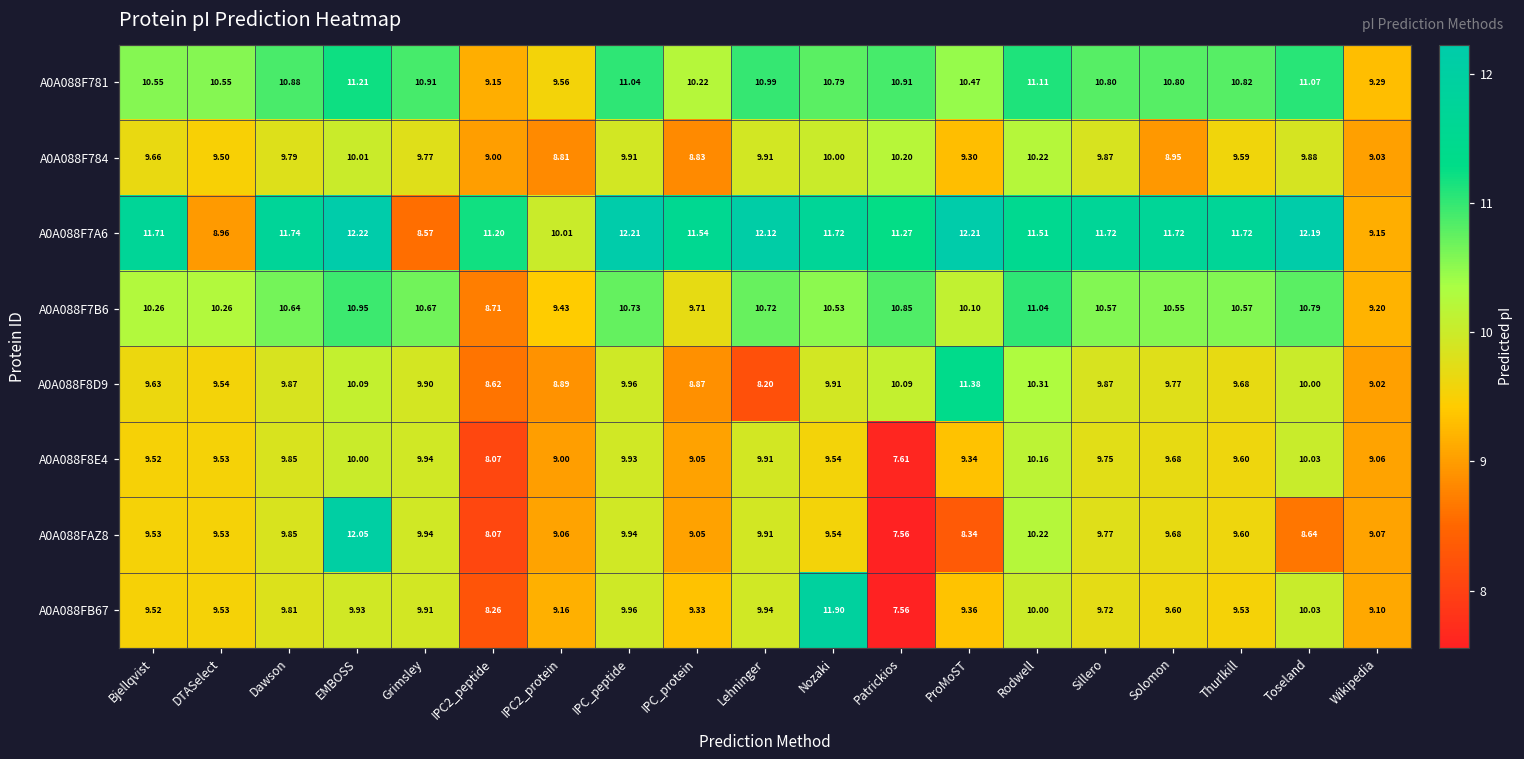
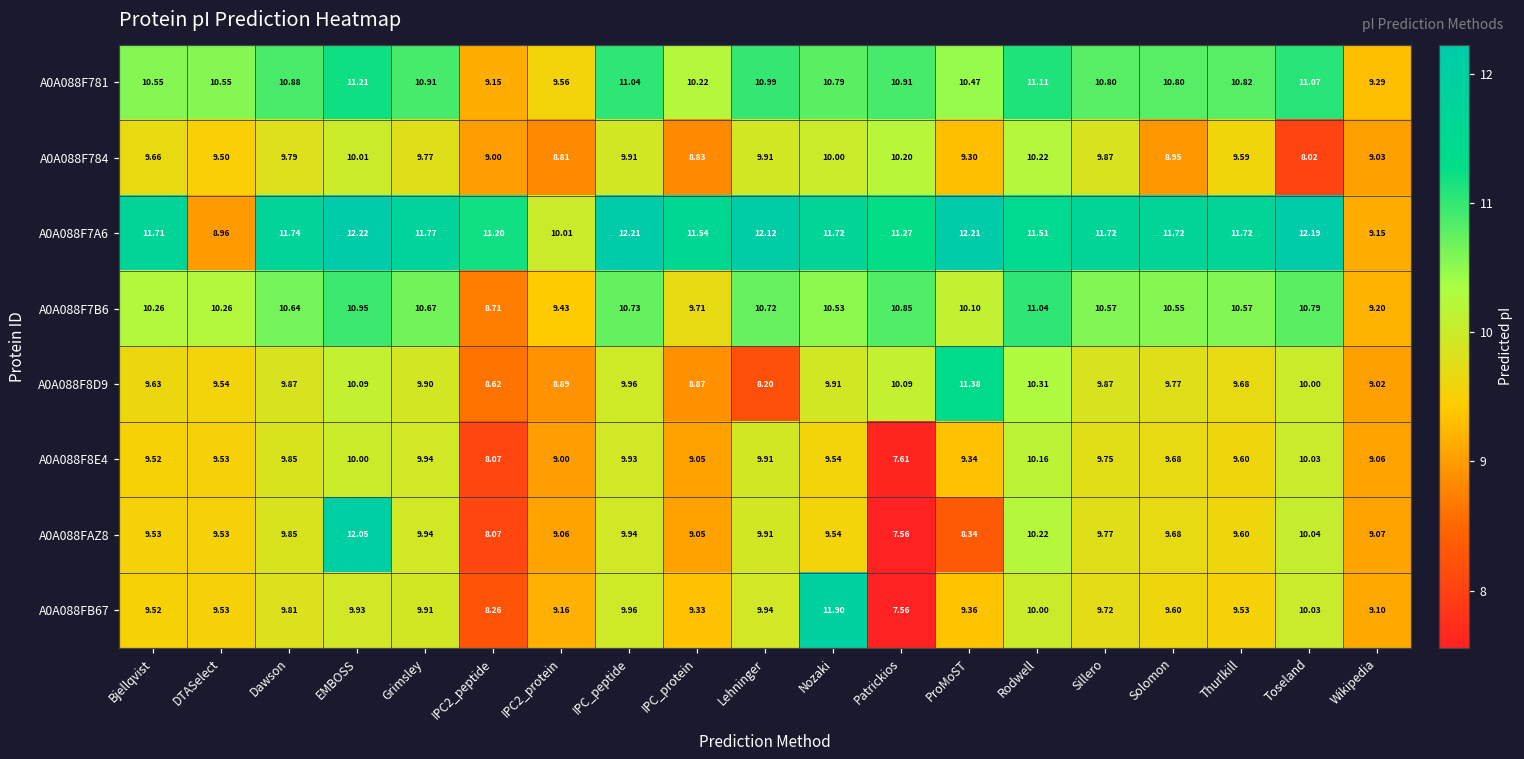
  {
    "A0A088F781": {
      "Bjellqvist": 10.55,
      "DTASelect": 10.55,
      "Dawson": 10.88,
      "EMBOSS": 11.21,
      "Grimsley": 10.91,
      "IPC2_peptide": 9.15,
      "IPC2_protein": 9.56,
      "IPC_peptide": 11.04,
      "IPC_protein": 10.22,
      "Lehninger": 10.99,
      "Nozaki": 10.79,
      "Patrickios": 10.91,
      "ProMoST": 10.47,
      "Rodwell": 11.11,
      "Sillero": 10.80,
      "Solomon": 10.80,
      "Thurlkill": 10.82,
      "Toseland": 11.07,
      "Wikipedia": 9.29
    },
    "A0A088F784": {
      "Bjellqvist": 9.66,
      "DTASelect": 9.50,
      "Dawson": 9.79,
      "EMBOSS": 10.01,
      "Grimsley": 9.77,
      "IPC2_peptide": 9.00,
      "IPC2_protein": 8.81,
      "IPC_peptide": 9.91,
      "IPC_protein": 8.83,
      "Lehninger": 9.91,
      "Nozaki": 10.00,
      "Patrickios": 10.20,
      "ProMoST": 9.30,
      "Rodwell": 10.22,
      "Sillero": 9.87,
      "Solomon": 8.95,
      "Thurlkill": 9.59,
-     "Toseland": 9.88,
+     "Toseland": 8.02,
      "Wikipedia": 9.03
    },
    "A0A088F7A6": {
      "Bjellqvist": 11.71,
      "DTASelect": 8.96,
      "Dawson": 11.74,
      "EMBOSS": 12.22,
-     "Grimsley": 8.57,
+     "Grimsley": 11.77,
      "IPC2_peptide": 11.20,
      "IPC2_protein": 10.01,
      "IPC_peptide": 12.21,
      "IPC_protein": 11.54,
      "Lehninger": 12.12,
      "Nozaki": 11.72,
      "Patrickios": 11.27,
      "ProMoST": 12.21,
      "Rodwell": 11.51,
      "Sillero": 11.72,
      "Solomon": 11.72,
      "Thurlkill": 11.72,
      "Toseland": 12.19,
      "Wikipedia": 9.15
    },
    "A0A088F7B6": {
      "Bjellqvist": 10.26,
      "DTASelect": 10.26,
      "Dawson": 10.64,
      "EMBOSS": 10.95,
      "Grimsley": 10.67,
      "IPC2_peptide": 8.71,
      "IPC2_protein": 9.43,
      "IPC_peptide": 10.73,
      "IPC_protein": 9.71,
      "Lehninger": 10.72,
      "Nozaki": 10.53,
      "Patrickios": 10.85,
      "ProMoST": 10.10,
      "Rodwell": 11.04,
      "Sillero": 10.57,
      "Solomon": 10.55,
      "Thurlkill": 10.57,
      "Toseland": 10.79,
      "Wikipedia": 9.20
    },
    "A0A088F8D9": {
      "Bjellqvist": 9.63,
      "DTASelect": 9.54,
      "Dawson": 9.87,
      "EMBOSS": 10.09,
      "Grimsley": 9.90,
      "IPC2_peptide": 8.62,
      "IPC2_protein": 8.89,
      "IPC_peptide": 9.96,
      "IPC_protein": 8.87,
      "Lehninger": 8.20,
      "Nozaki": 9.91,
      "Patrickios": 10.09,
      "ProMoST": 11.38,
      "Rodwell": 10.31,
      "Sillero": 9.87,
      "Solomon": 9.77,
      "Thurlkill": 9.68,
      "Toseland": 10.00,
      "Wikipedia": 9.02
    },
    "A0A088F8E4": {
      "Bjellqvist": 9.52,
      "DTASelect": 9.53,
      "Dawson": 9.85,
      "EMBOSS": 10.00,
      "Grimsley": 9.94,
      "IPC2_peptide": 8.07,
      "IPC2_protein": 9.00,
      "IPC_peptide": 9.93,
      "IPC_protein": 9.05,
      "Lehninger": 9.91,
      "Nozaki": 9.54,
      "Patrickios": 7.61,
      "ProMoST": 9.34,
      "Rodwell": 10.16,
      "Sillero": 9.75,
      "Solomon": 9.68,
      "Thurlkill": 9.60,
      "Toseland": 10.03,
      "Wikipedia": 9.06
    },
    "A0A088FAZ8": {
      "Bjellqvist": 9.53,
      "DTASelect": 9.53,
      "Dawson": 9.85,
      "EMBOSS": 12.05,
      "Grimsley": 9.94,
      "IPC2_peptide": 8.07,
      "IPC2_protein": 9.06,
      "IPC_peptide": 9.94,
      "IPC_protein": 9.05,
      "Lehninger": 9.91,
      "Nozaki": 9.54,
      "Patrickios": 7.56,
      "ProMoST": 8.34,
      "Rodwell": 10.22,
      "Sillero": 9.77,
      "Solomon": 9.68,
      "Thurlkill": 9.60,
-     "Toseland": 8.64,
+     "Toseland": 10.04,
      "Wikipedia": 9.07
    },
    "A0A088FB67": {
      "Bjellqvist": 9.52,
      "DTASelect": 9.53,
      "Dawson": 9.81,
      "EMBOSS": 9.93,
      "Grimsley": 9.91,
      "IPC2_peptide": 8.26,
      "IPC2_protein": 9.16,
      "IPC_peptide": 9.96,
      "IPC_protein": 9.33,
      "Lehninger": 9.94,
      "Nozaki": 11.90,
      "Patrickios": 7.56,
      "ProMoST": 9.36,
      "Rodwell": 10.00,
      "Sillero": 9.72,
      "Solomon": 9.60,
      "Thurlkill": 9.53,
      "Toseland": 10.03,
      "Wikipedia": 9.10
    }
  }
